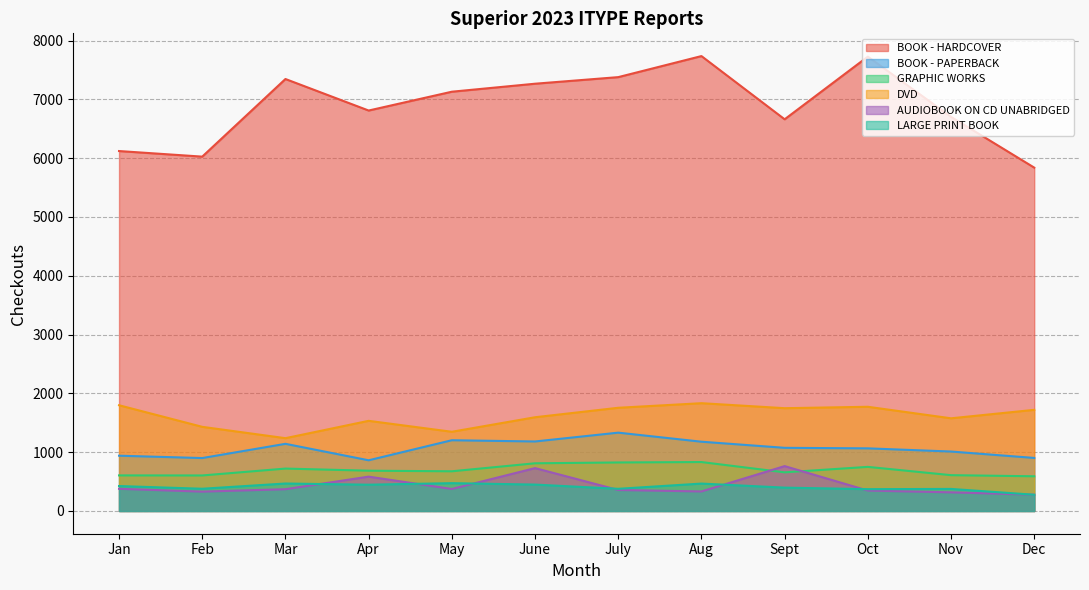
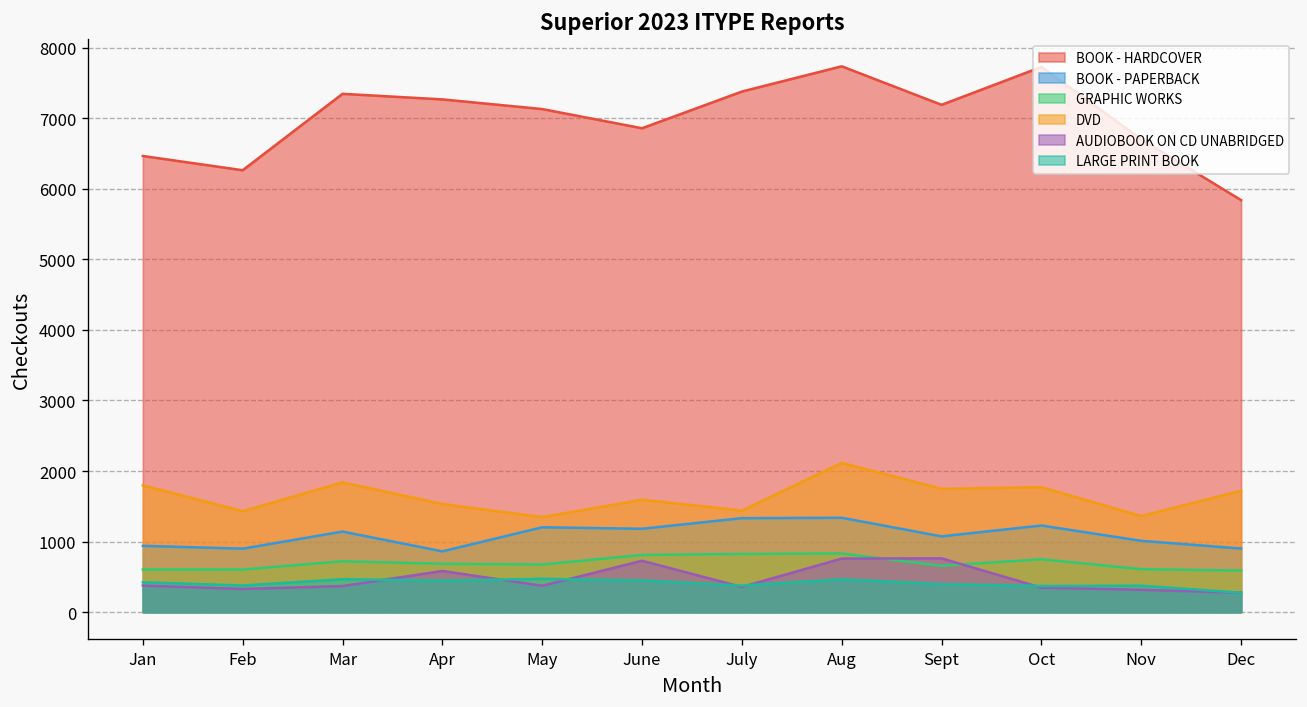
  {
    "BOOK - HARDCOVER": {
-     "Jan": 6100,
-     "Feb": 6000,
+     "Jan": 6500,
+     "Feb": 6300,
      "Mar": 7300,
-     "Apr": 6800,
+     "Apr": 7300,
      "May": 7100,
-     "June": 7300,
+     "June": 6900,
      "July": 7400,
      "Aug": 7700,
-     "Sept": 6700,
+     "Sept": 7200,
      "Dec": 5800
    },
    "BOOK - PAPERBACK": {
      "Jan": 900,
      "Feb": 900,
      "Mar": 1100,
      "Apr": 900,
      "May": 1200,
      "June": 1200,
      "July": 1300,
-     "Aug": 1200,
+     "Aug": 1300,
      "Sept": 1100,
-     "Oct": 1100,
+     "Oct": 1200,
      "Nov": 1000,
      "Dec": 900
    },
    "DVD": {
      "Jan": 1800,
      "Feb": 1400,
-     "Mar": 1200,
+     "Mar": 1800,
      "Apr": 1500,
      "May": 1300,
      "June": 1600,
-     "July": 1800,
-     "Aug": 1800,
+     "July": 1400,
+     "Aug": 2100,
      "Sept": 1700,
      "Oct": 1800,
-     "Nov": 1600,
+     "Nov": 1400,
      "Dec": 1700
    },
    "AUDIOBOOK ON CD UNABRIDGED": {
      "Jan": 400,
      "Feb": 300,
      "Mar": 400,
      "Apr": 600,
      "May": 400,
      "June": 700,
-     "Aug": 300,
+     "Aug": 800,
      "Sept": 800,
      "Nov": 300
    }
  }
